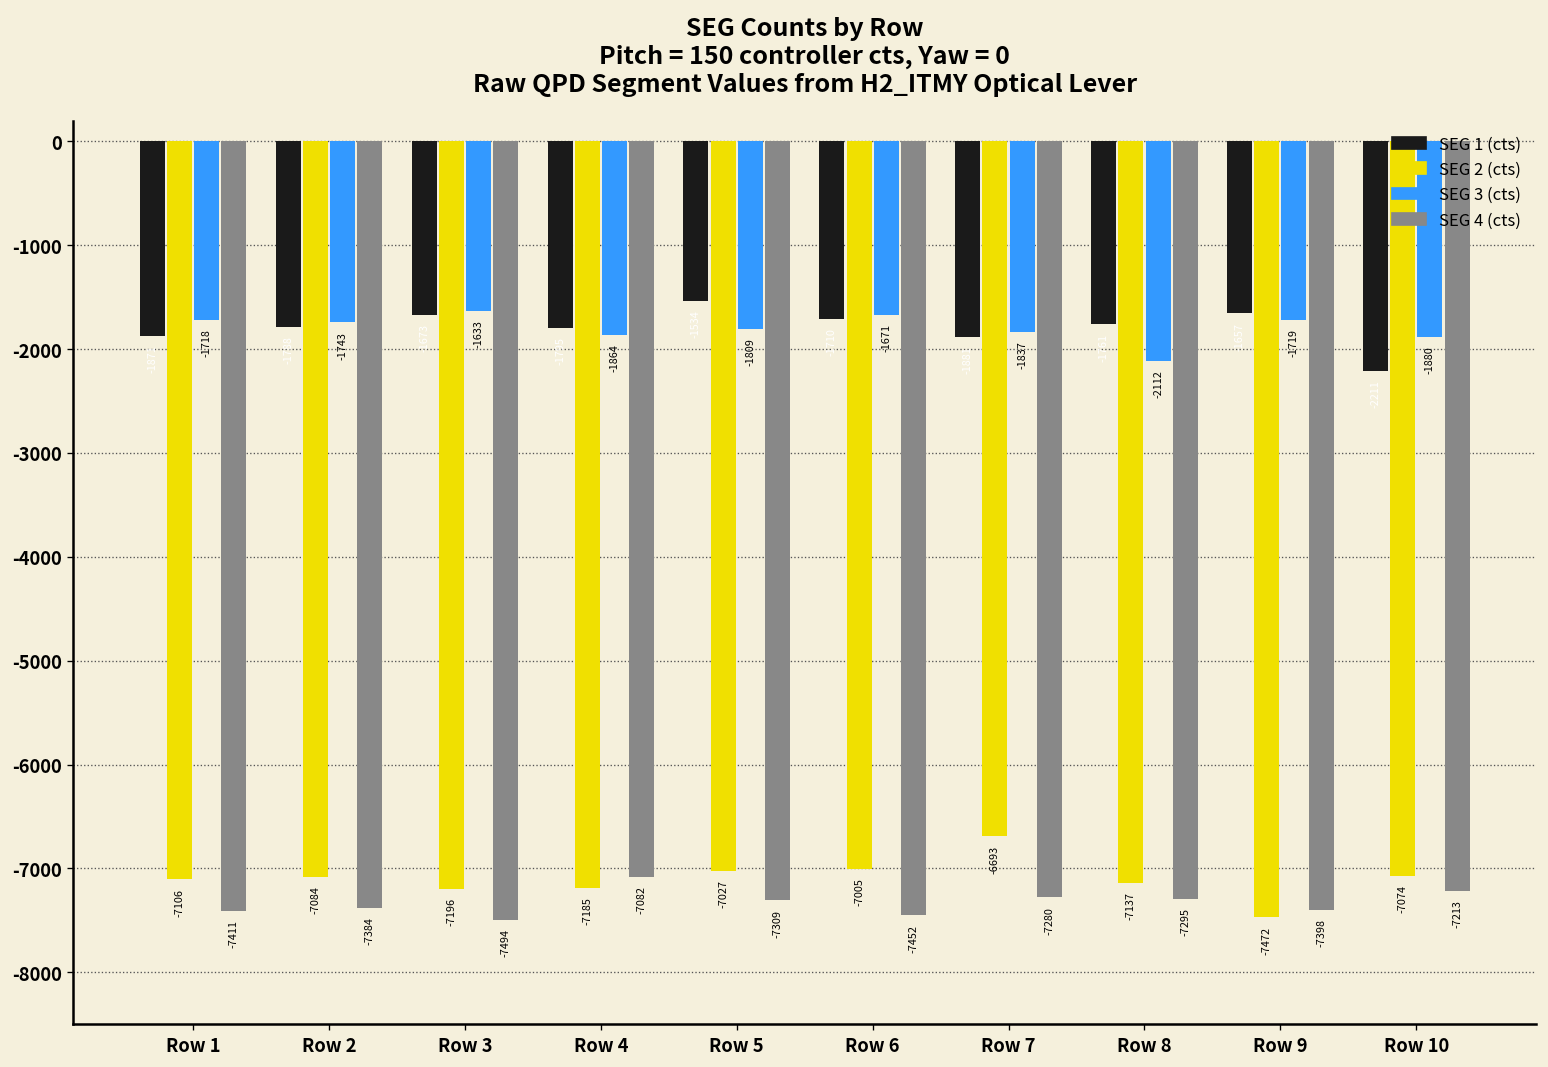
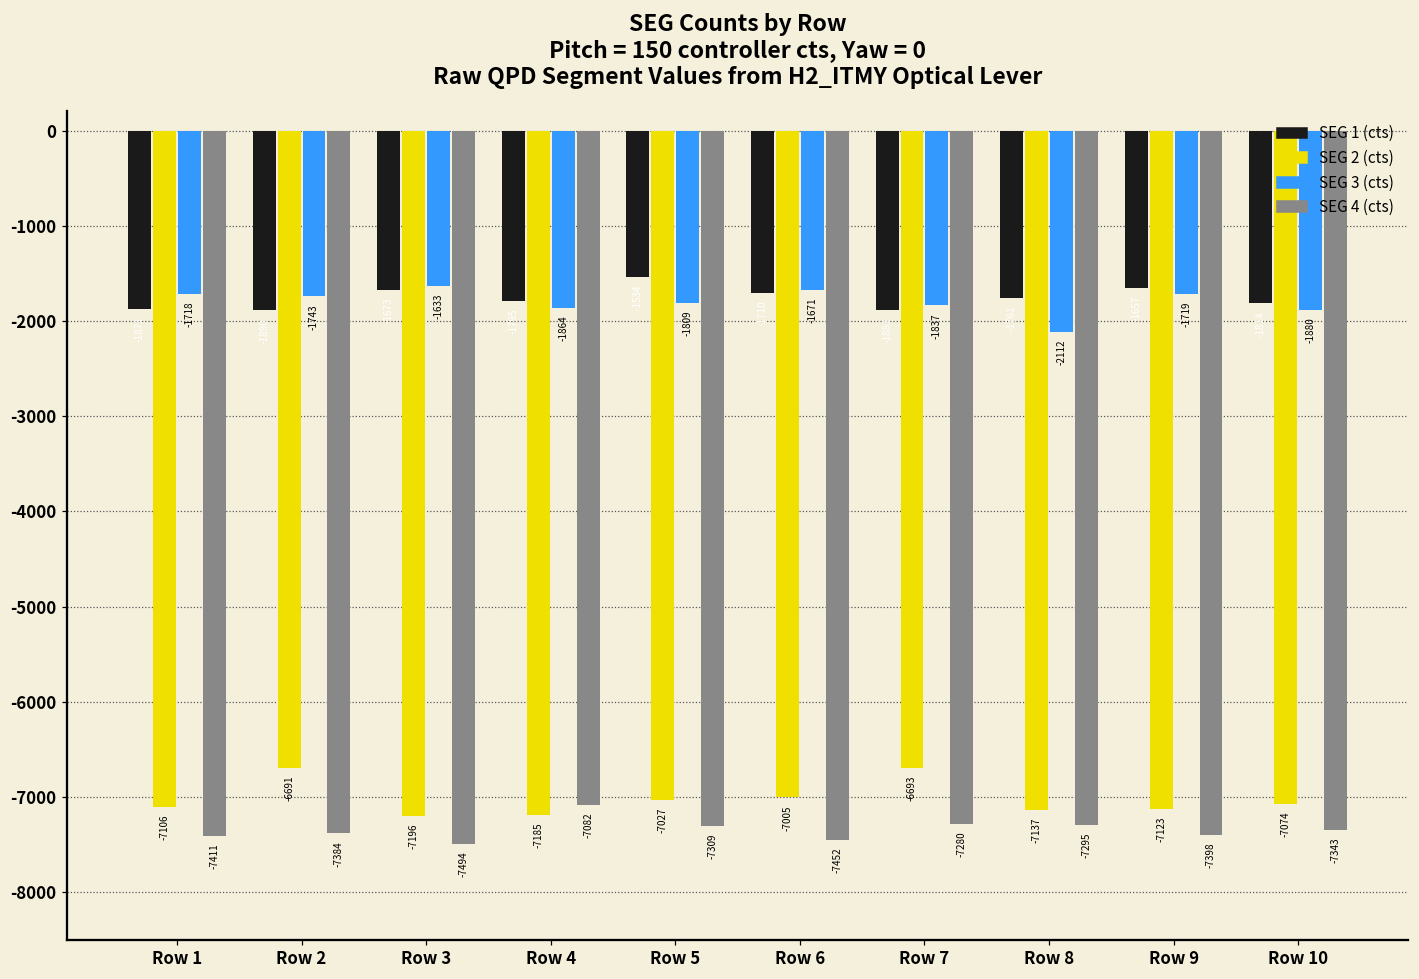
  {
    "SEG 1 (cts)": {
      "Row 1": -1900,
-     "Row 2": -1800,
+     "Row 2": -1900,
      "Row 3": -1700,
      "Row 4": -1800,
      "Row 5": -1500,
      "Row 6": -1700,
      "Row 7": -1900,
      "Row 8": -1800,
      "Row 9": -1700,
-     "Row 10": -2200
+     "Row 10": -1800
    },
    "SEG 2 (cts)": {
      "Row 1": -7106,
-     "Row 2": -7084,
+     "Row 2": -6691,
      "Row 3": -7196,
      "Row 4": -7185,
      "Row 5": -7027,
      "Row 6": -7005,
      "Row 7": -6693,
      "Row 8": -7137,
-     "Row 9": -7472,
+     "Row 9": -7123,
      "Row 10": -7074
    },
    "SEG 3 (cts)": {
      "Row 1": -1718,
      "Row 2": -1743,
      "Row 3": -1633,
      "Row 4": -1864,
      "Row 5": -1809,
      "Row 6": -1671,
      "Row 7": -1837,
      "Row 8": -2112,
      "Row 9": -1719,
      "Row 10": -1880
    },
    "SEG 4 (cts)": {
      "Row 1": -7411,
      "Row 2": -7384,
      "Row 3": -7494,
      "Row 4": -7082,
      "Row 5": -7309,
      "Row 6": -7452,
      "Row 7": -7280,
      "Row 8": -7295,
      "Row 9": -7398,
-     "Row 10": -7213
+     "Row 10": -7343
    }
  }
